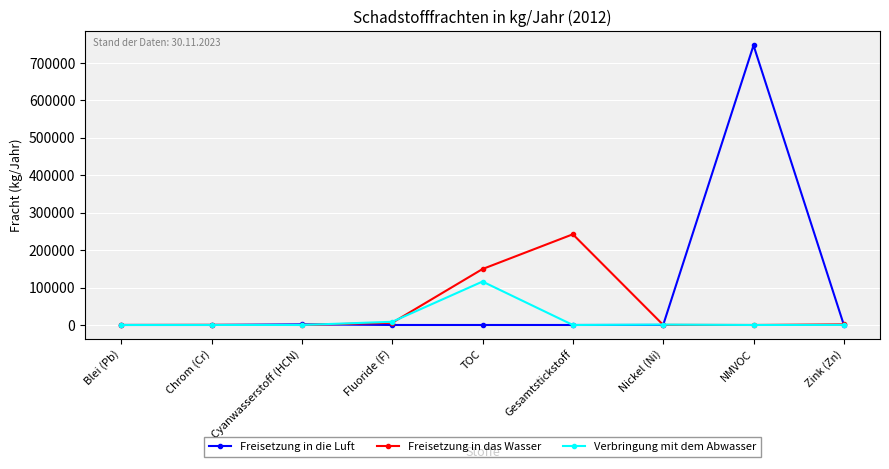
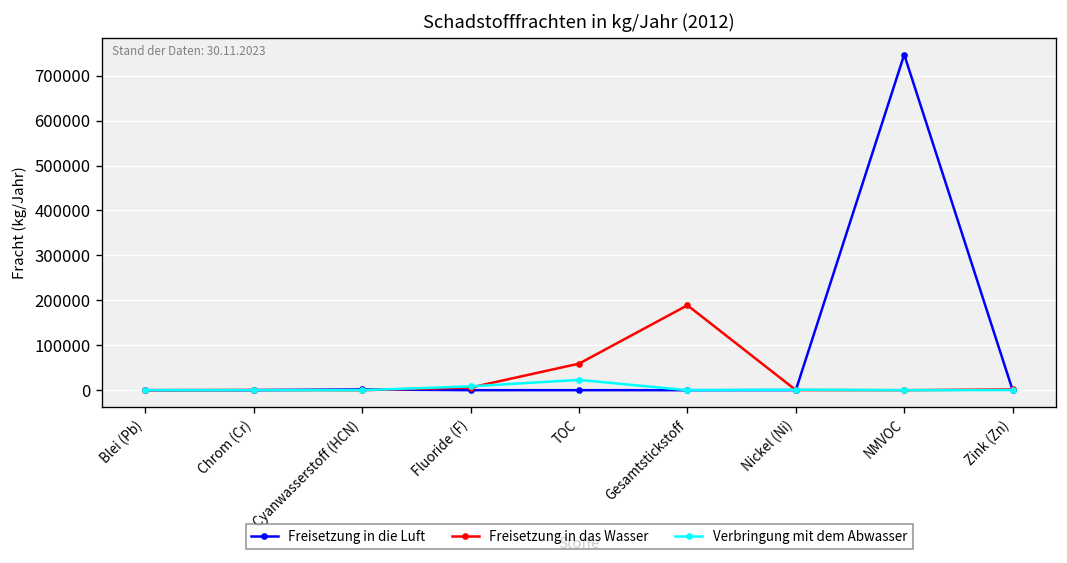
  {
    "Freisetzung in die Luft": {
      "TOC": 0,
      "NMVOC": 750000
    },
    "Freisetzung in das Wasser": {
-     "TOC": 150000,
-     "Gesamtstickstoff": 240000
+     "TOC": 60000,
+     "Gesamtstickstoff": 190000
    },
    "Verbringung mit dem Abwasser": {
-     "TOC": 120000
+     "TOC": 20000
    }
  }
